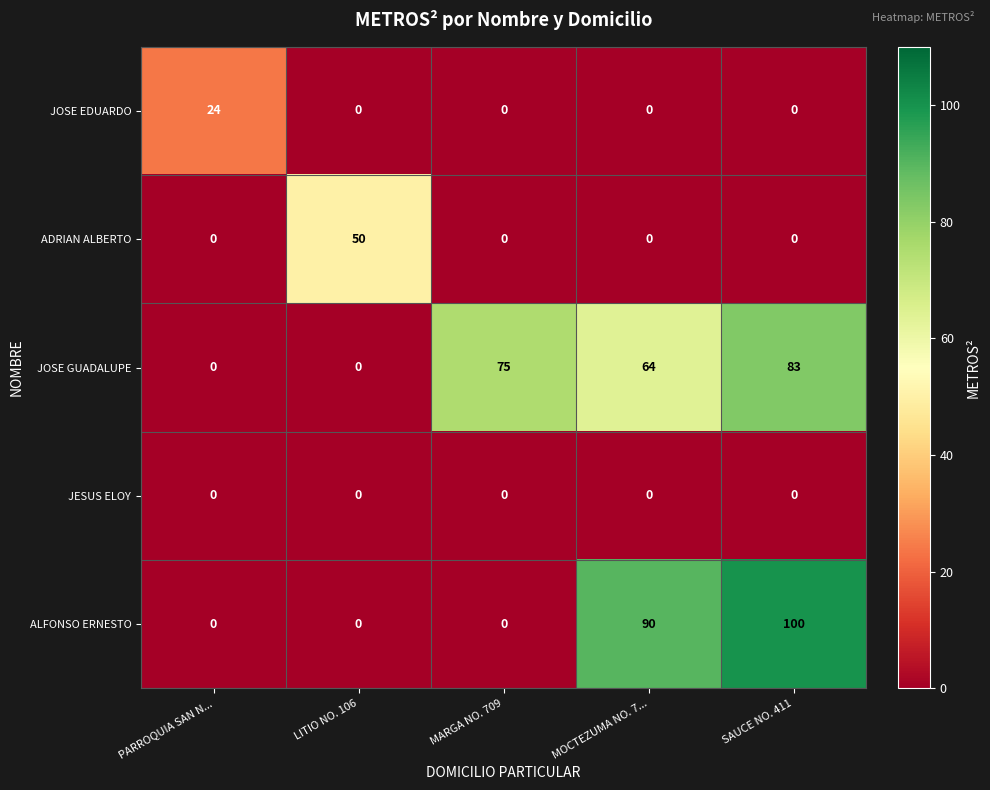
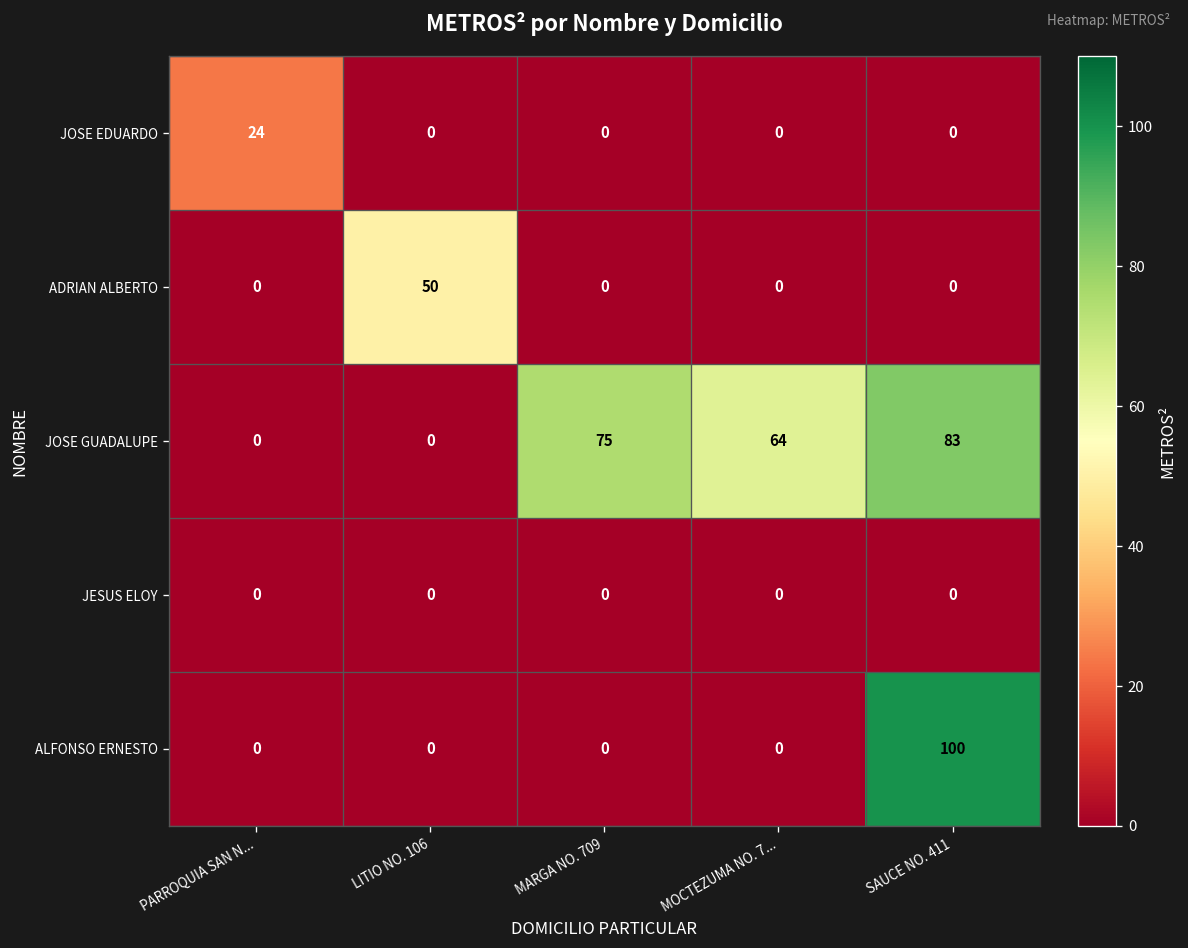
  {
    "JOSE EDUARDO": {
      "PARROQUIA SAN N...": 24,
      "LITIO NO. 106": 0,
      "MARGA NO. 709": 0,
      "MOCTEZUMA NO. 7...": 0,
      "SAUCE NO. 411": 0
    },
    "ADRIAN ALBERTO": {
      "PARROQUIA SAN N...": 0,
      "LITIO NO. 106": 50,
      "MARGA NO. 709": 0,
      "MOCTEZUMA NO. 7...": 0,
      "SAUCE NO. 411": 0
    },
    "JOSE GUADALUPE": {
      "PARROQUIA SAN N...": 0,
      "LITIO NO. 106": 0,
      "MARGA NO. 709": 75,
      "MOCTEZUMA NO. 7...": 64,
      "SAUCE NO. 411": 83
    },
    "JESUS ELOY": {
      "PARROQUIA SAN N...": 0,
      "LITIO NO. 106": 0,
      "MARGA NO. 709": 0,
      "MOCTEZUMA NO. 7...": 0,
      "SAUCE NO. 411": 0
    },
    "ALFONSO ERNESTO": {
      "PARROQUIA SAN N...": 0,
      "LITIO NO. 106": 0,
      "MARGA NO. 709": 0,
-     "MOCTEZUMA NO. 7...": 90,
+     "MOCTEZUMA NO. 7...": 0,
      "SAUCE NO. 411": 100
    }
  }
